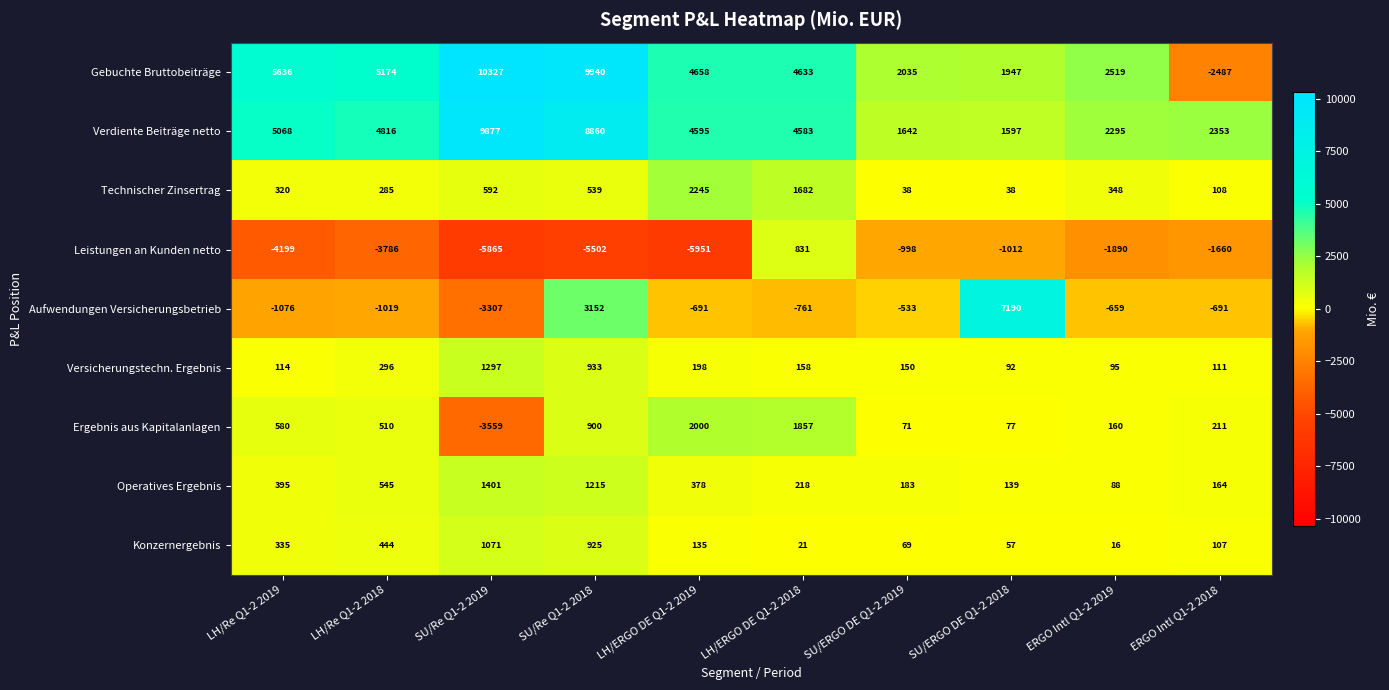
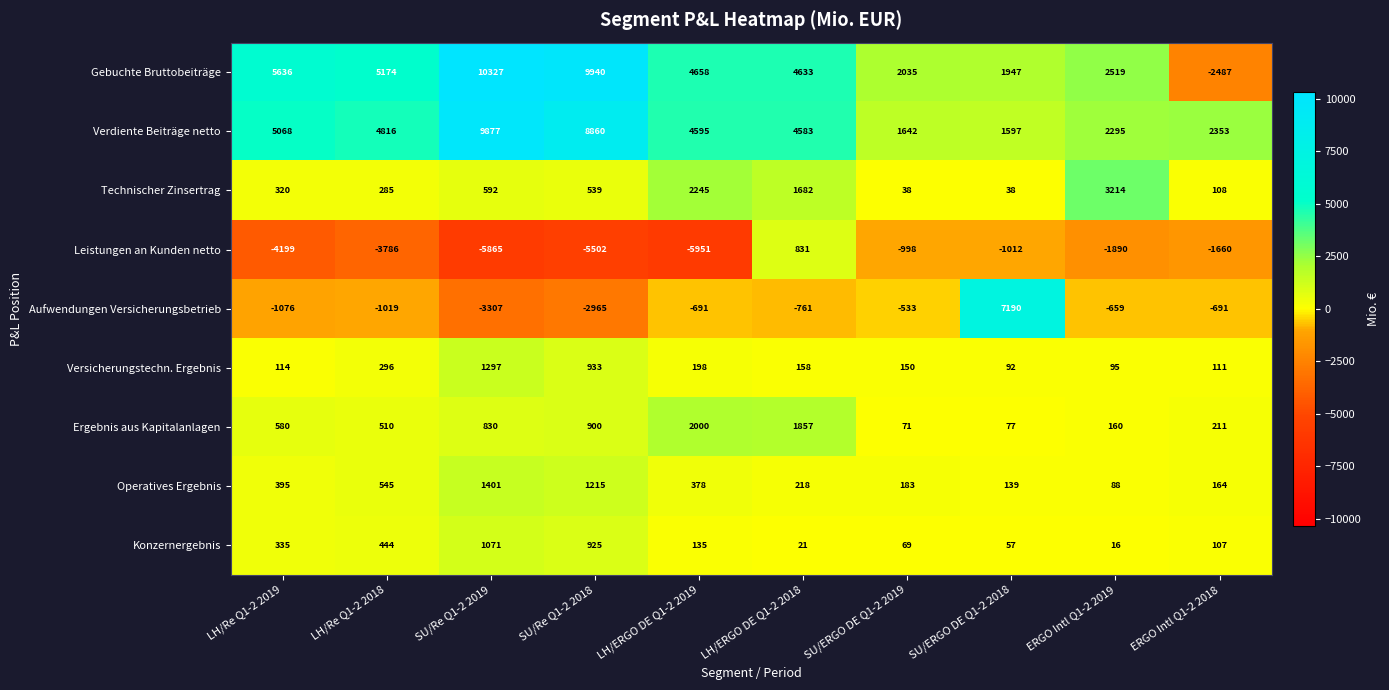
  {
    "Gebuchte Bruttobeiträge": {
      "LH/Re Q1-2 2019": 5636,
      "LH/Re Q1-2 2018": 5174,
      "SU/Re Q1-2 2019": 10327,
      "SU/Re Q1-2 2018": 9940,
      "LH/ERGO DE Q1-2 2019": 4658,
      "LH/ERGO DE Q1-2 2018": 4633,
      "SU/ERGO DE Q1-2 2019": 2035,
      "SU/ERGO DE Q1-2 2018": 1947,
      "ERGO Intl Q1-2 2019": 2519,
      "ERGO Intl Q1-2 2018": -2487
    },
    "Verdiente Beiträge netto": {
      "LH/Re Q1-2 2019": 5068,
      "LH/Re Q1-2 2018": 4816,
      "SU/Re Q1-2 2019": 9877,
      "SU/Re Q1-2 2018": 8860,
      "LH/ERGO DE Q1-2 2019": 4595,
      "LH/ERGO DE Q1-2 2018": 4583,
      "SU/ERGO DE Q1-2 2019": 1642,
      "SU/ERGO DE Q1-2 2018": 1597,
      "ERGO Intl Q1-2 2019": 2295,
      "ERGO Intl Q1-2 2018": 2353
    },
    "Technischer Zinsertrag": {
      "LH/Re Q1-2 2019": 320,
      "LH/Re Q1-2 2018": 285,
      "SU/Re Q1-2 2019": 592,
      "SU/Re Q1-2 2018": 539,
      "LH/ERGO DE Q1-2 2019": 2245,
      "LH/ERGO DE Q1-2 2018": 1682,
      "SU/ERGO DE Q1-2 2019": 38,
      "SU/ERGO DE Q1-2 2018": 38,
-     "ERGO Intl Q1-2 2019": 348,
+     "ERGO Intl Q1-2 2019": 3214,
      "ERGO Intl Q1-2 2018": 108
    },
    "Leistungen an Kunden netto": {
      "LH/Re Q1-2 2019": -4199,
      "LH/Re Q1-2 2018": -3786,
      "SU/Re Q1-2 2019": -5865,
      "SU/Re Q1-2 2018": -5502,
      "LH/ERGO DE Q1-2 2019": -5951,
      "LH/ERGO DE Q1-2 2018": 831,
      "SU/ERGO DE Q1-2 2019": -998,
      "SU/ERGO DE Q1-2 2018": -1012,
      "ERGO Intl Q1-2 2019": -1890,
      "ERGO Intl Q1-2 2018": -1660
    },
    "Aufwendungen Versicherungsbetrieb": {
      "LH/Re Q1-2 2019": -1076,
      "LH/Re Q1-2 2018": -1019,
      "SU/Re Q1-2 2019": -3307,
-     "SU/Re Q1-2 2018": 3152,
+     "SU/Re Q1-2 2018": -2965,
      "LH/ERGO DE Q1-2 2019": -691,
      "LH/ERGO DE Q1-2 2018": -761,
      "SU/ERGO DE Q1-2 2019": -533,
      "SU/ERGO DE Q1-2 2018": 7190,
      "ERGO Intl Q1-2 2019": -659,
      "ERGO Intl Q1-2 2018": -691
    },
    "Versicherungstechn. Ergebnis": {
      "LH/Re Q1-2 2019": 114,
      "LH/Re Q1-2 2018": 296,
      "SU/Re Q1-2 2019": 1297,
      "SU/Re Q1-2 2018": 933,
      "LH/ERGO DE Q1-2 2019": 198,
      "LH/ERGO DE Q1-2 2018": 158,
      "SU/ERGO DE Q1-2 2019": 150,
      "SU/ERGO DE Q1-2 2018": 92,
      "ERGO Intl Q1-2 2019": 95,
      "ERGO Intl Q1-2 2018": 111
    },
    "Ergebnis aus Kapitalanlagen": {
      "LH/Re Q1-2 2019": 580,
      "LH/Re Q1-2 2018": 510,
-     "SU/Re Q1-2 2019": -3559,
+     "SU/Re Q1-2 2019": 830,
      "SU/Re Q1-2 2018": 900,
      "LH/ERGO DE Q1-2 2019": 2000,
      "LH/ERGO DE Q1-2 2018": 1857,
      "SU/ERGO DE Q1-2 2019": 71,
      "SU/ERGO DE Q1-2 2018": 77,
      "ERGO Intl Q1-2 2019": 160,
      "ERGO Intl Q1-2 2018": 211
    },
    "Operatives Ergebnis": {
      "LH/Re Q1-2 2019": 395,
      "LH/Re Q1-2 2018": 545,
      "SU/Re Q1-2 2019": 1401,
      "SU/Re Q1-2 2018": 1215,
      "LH/ERGO DE Q1-2 2019": 378,
      "LH/ERGO DE Q1-2 2018": 218,
      "SU/ERGO DE Q1-2 2019": 183,
      "SU/ERGO DE Q1-2 2018": 139,
      "ERGO Intl Q1-2 2019": 88,
      "ERGO Intl Q1-2 2018": 164
    },
    "Konzernergebnis": {
      "LH/Re Q1-2 2019": 335,
      "LH/Re Q1-2 2018": 444,
      "SU/Re Q1-2 2019": 1071,
      "SU/Re Q1-2 2018": 925,
      "LH/ERGO DE Q1-2 2019": 135,
      "LH/ERGO DE Q1-2 2018": 21,
      "SU/ERGO DE Q1-2 2019": 69,
      "SU/ERGO DE Q1-2 2018": 57,
      "ERGO Intl Q1-2 2019": 16,
      "ERGO Intl Q1-2 2018": 107
    }
  }
